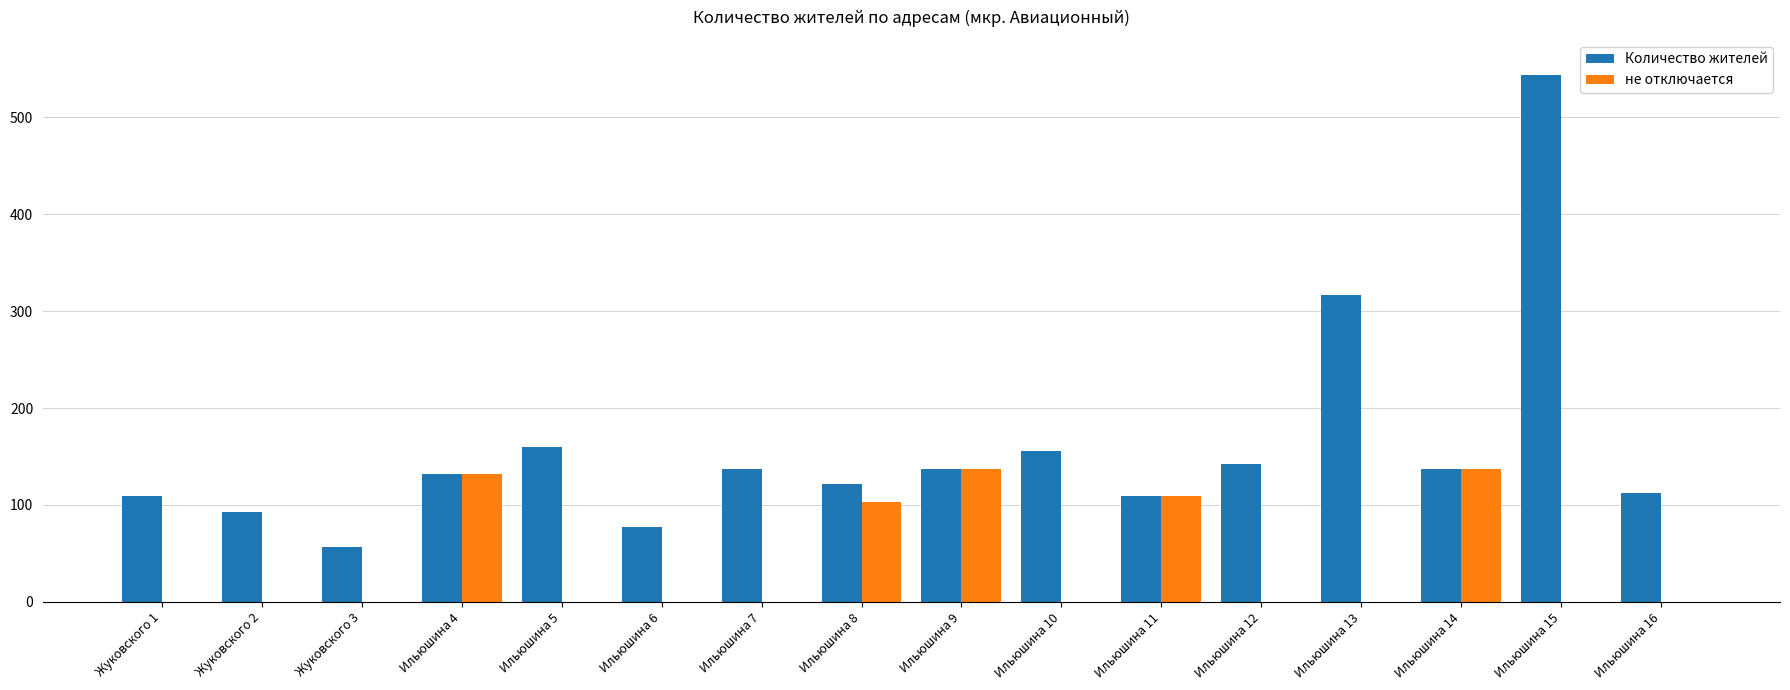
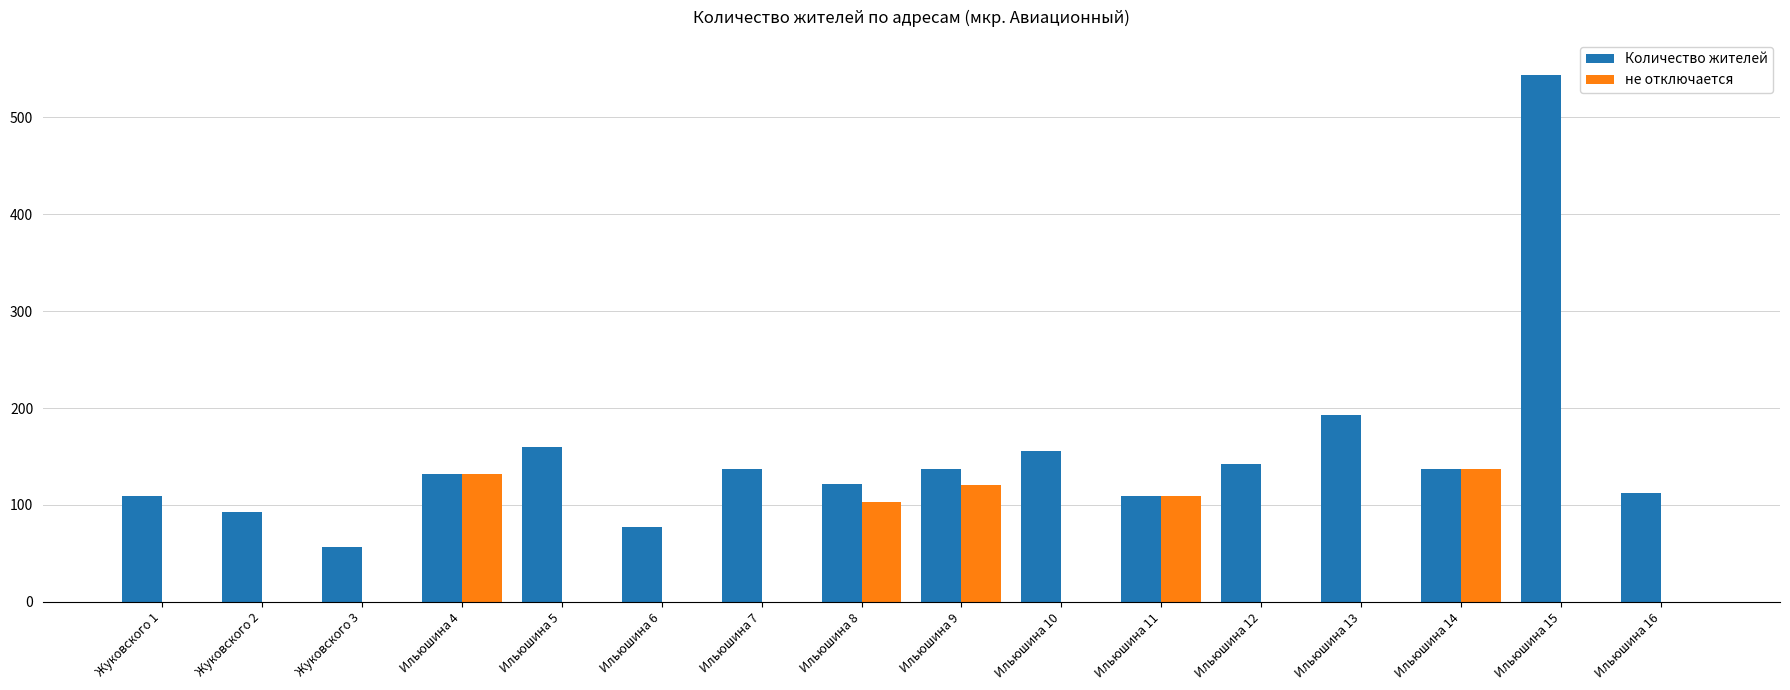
  {
    "Количество жителей": {
      "Жуковского 1": 110,
      "Жуковского 2": 90,
      "Жуковского 3": 60,
      "Ильюшина 4": 130,
      "Ильюшина 5": 160,
      "Ильюшина 6": 80,
      "Ильюшина 7": 140,
      "Ильюшина 8": 120,
      "Ильюшина 9": 140,
      "Ильюшина 10": 160,
      "Ильюшина 11": 110,
      "Ильюшина 12": 140,
-     "Ильюшина 13": 320,
+     "Ильюшина 13": 190,
      "Ильюшина 14": 140,
      "Ильюшина 15": 540,
      "Ильюшина 16": 110
    },
    "не отключается": {
      "Жуковского 1": 0,
      "Жуковского 2": 0,
      "Жуковского 3": 0,
      "Ильюшина 4": 130,
      "Ильюшина 5": 0,
      "Ильюшина 6": 0,
      "Ильюшина 7": 0,
      "Ильюшина 8": 100,
-     "Ильюшина 9": 140,
+     "Ильюшина 9": 120,
      "Ильюшина 10": 0,
      "Ильюшина 11": 110,
      "Ильюшина 12": 0,
      "Ильюшина 13": 0,
      "Ильюшина 14": 140,
      "Ильюшина 15": 0,
      "Ильюшина 16": 0
    }
  }
